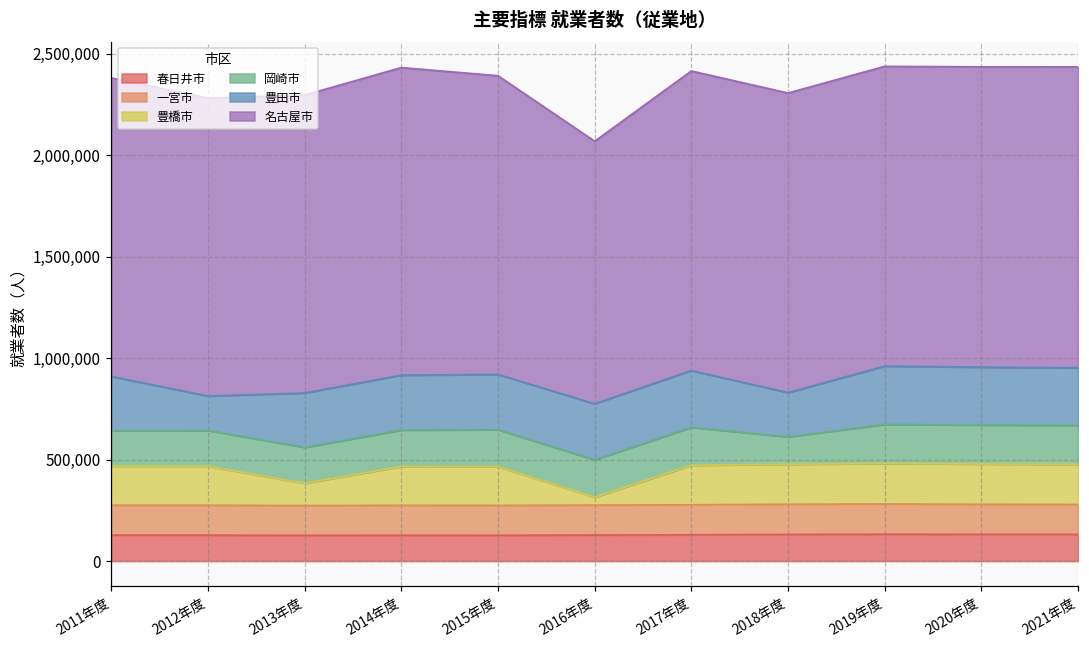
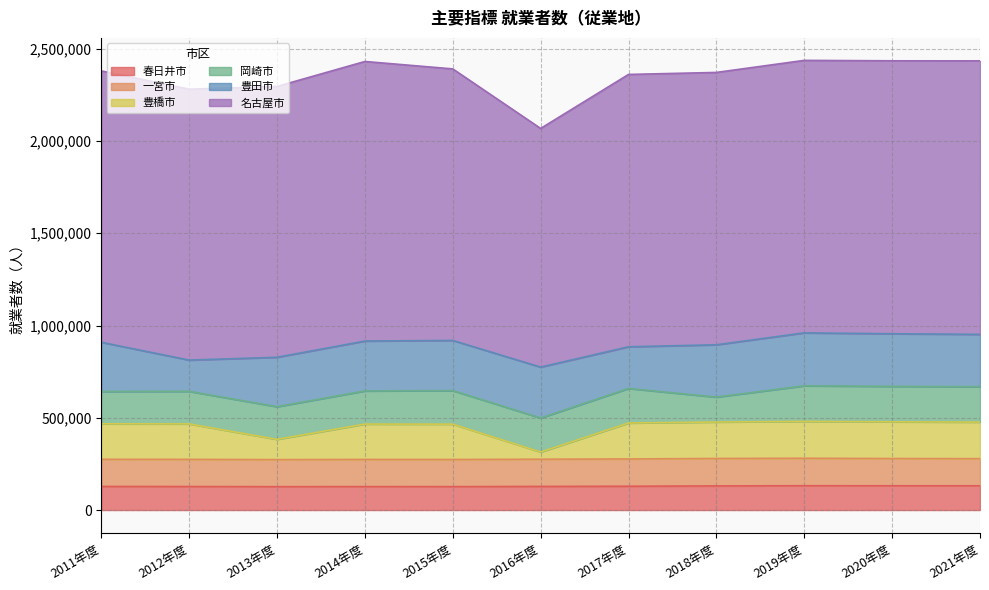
  {
    "豊橋市": {
      "2011年度": "190,000",
      "2012年度": "190,000",
      "2013年度": "110,000",
      "2014年度": "190,000",
      "2015年度": "190,000",
      "2016年度": "40,000",
      "2017年度": "190,000",
      "2018年度": "200,000",
      "2019年度": "200,000",
      "2020年度": "200,000",
      "2021年度": "200,000"
    },
    "岡崎市": {
      "2011年度": "180,000",
      "2012年度": "180,000",
      "2013年度": "180,000",
      "2014年度": "180,000",
      "2015年度": "180,000",
      "2016年度": "180,000",
      "2017年度": "190,000",
      "2018年度": "130,000",
      "2019年度": "190,000",
      "2020年度": "190,000",
      "2021年度": "190,000"
    },
    "豊田市": {
      "2011年度": "270,000",
      "2012年度": "170,000",
      "2013年度": "270,000",
      "2014年度": "270,000",
      "2015年度": "270,000",
      "2016年度": "280,000",
-     "2017年度": "280,000",
-     "2018年度": "220,000",
+     "2017年度": "230,000",
+     "2018年度": "280,000",
      "2019年度": "290,000",
      "2020年度": "290,000",
      "2021年度": "280,000"
    },
    "名古屋市": {
      "2011年度": "1,470,000",
      "2014年度": "1,520,000",
      "2015年度": "1,470,000",
      "2016年度": "1,290,000",
      "2017年度": "1,480,000",
      "2018年度": "1,480,000",
      "2019年度": "1,480,000",
      "2020年度": "1,480,000",
      "2021年度": "1,480,000"
    }
  }
